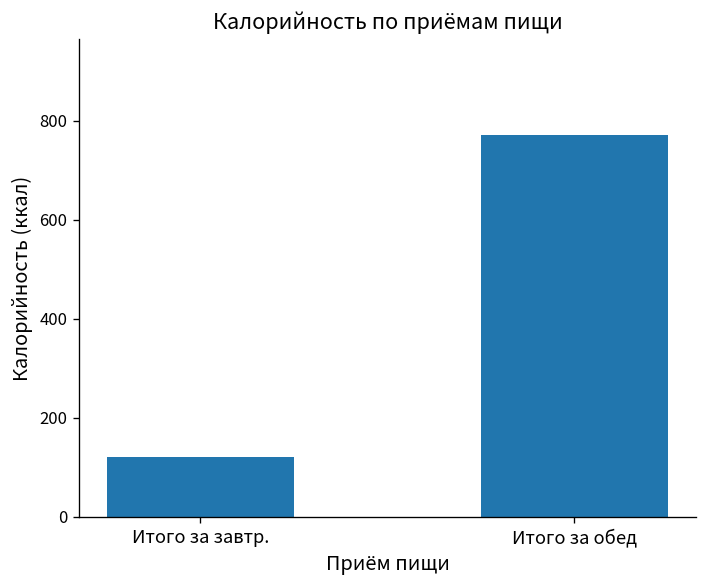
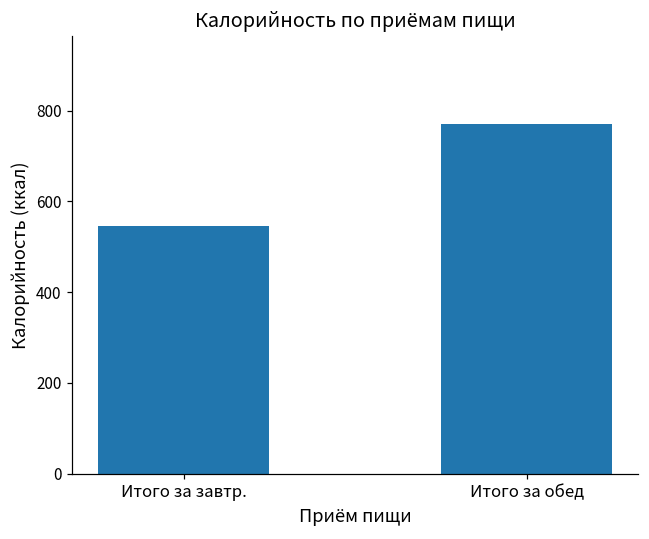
  {
-   "Итого за завтр.": 120,
+   "Итого за завтр.": 550,
    "Итого за обед": 770
  }
